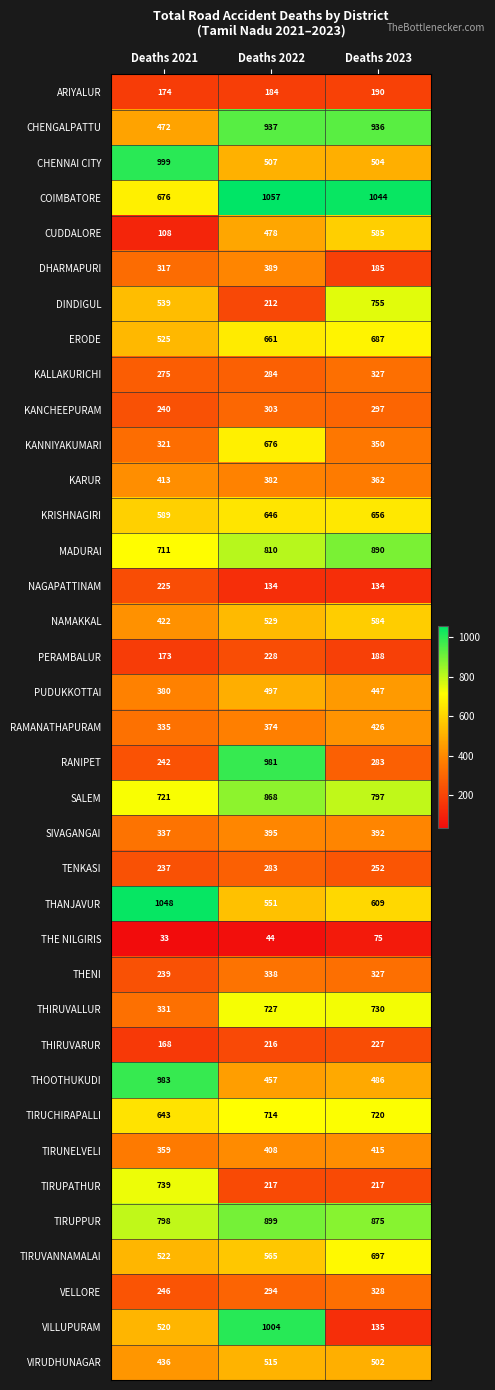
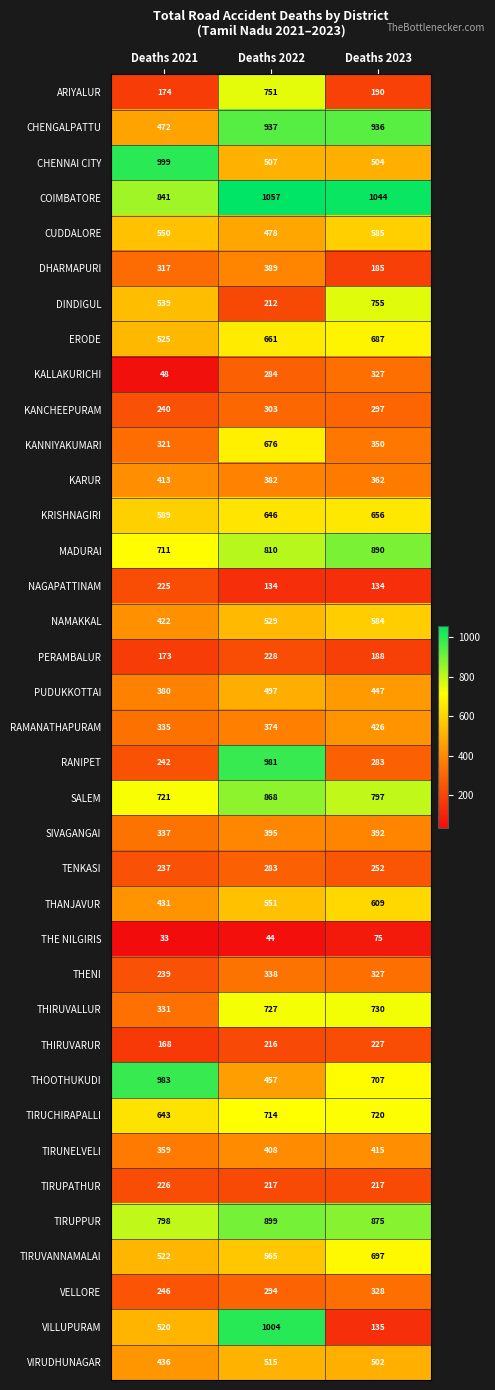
  {
    "ARIYALUR": {
      "Deaths 2021": 174,
-     "Deaths 2022": 184,
+     "Deaths 2022": 751,
      "Deaths 2023": 190
    },
    "CHENGALPATTU": {
      "Deaths 2021": 472,
      "Deaths 2022": 937,
      "Deaths 2023": 936
    },
    "CHENNAI CITY": {
      "Deaths 2021": 999,
      "Deaths 2022": 507,
      "Deaths 2023": 504
    },
    "COIMBATORE": {
-     "Deaths 2021": 676,
+     "Deaths 2021": 841,
      "Deaths 2022": 1057,
      "Deaths 2023": 1044
    },
    "CUDDALORE": {
-     "Deaths 2021": 108,
+     "Deaths 2021": 550,
      "Deaths 2022": 478,
      "Deaths 2023": 585
    },
    "DHARMAPURI": {
      "Deaths 2021": 317,
      "Deaths 2022": 389,
      "Deaths 2023": 185
    },
    "DINDIGUL": {
      "Deaths 2021": 539,
      "Deaths 2022": 212,
      "Deaths 2023": 755
    },
    "ERODE": {
      "Deaths 2021": 525,
      "Deaths 2022": 661,
      "Deaths 2023": 687
    },
    "KALLAKURICHI": {
-     "Deaths 2021": 275,
+     "Deaths 2021": 48,
      "Deaths 2022": 284,
      "Deaths 2023": 327
    },
    "KANCHEEPURAM": {
      "Deaths 2021": 240,
      "Deaths 2022": 303,
      "Deaths 2023": 297
    },
    "KANNIYAKUMARI": {
      "Deaths 2021": 321,
      "Deaths 2022": 676,
      "Deaths 2023": 350
    },
    "KARUR": {
      "Deaths 2021": 413,
      "Deaths 2022": 382,
      "Deaths 2023": 362
    },
    "KRISHNAGIRI": {
      "Deaths 2021": 589,
      "Deaths 2022": 646,
      "Deaths 2023": 656
    },
    "MADURAI": {
      "Deaths 2021": 711,
      "Deaths 2022": 810,
      "Deaths 2023": 890
    },
    "NAGAPATTINAM": {
      "Deaths 2021": 225,
      "Deaths 2022": 134,
      "Deaths 2023": 134
    },
    "NAMAKKAL": {
      "Deaths 2021": 422,
      "Deaths 2022": 529,
      "Deaths 2023": 584
    },
    "PERAMBALUR": {
      "Deaths 2021": 173,
      "Deaths 2022": 228,
      "Deaths 2023": 188
    },
    "PUDUKKOTTAI": {
      "Deaths 2021": 380,
      "Deaths 2022": 497,
      "Deaths 2023": 447
    },
    "RAMANATHAPURAM": {
      "Deaths 2021": 335,
      "Deaths 2022": 374,
      "Deaths 2023": 426
    },
    "RANIPET": {
      "Deaths 2021": 242,
      "Deaths 2022": 981,
      "Deaths 2023": 283
    },
    "SALEM": {
      "Deaths 2021": 721,
      "Deaths 2022": 868,
      "Deaths 2023": 797
    },
    "SIVAGANGAI": {
      "Deaths 2021": 337,
      "Deaths 2022": 395,
      "Deaths 2023": 392
    },
    "TENKASI": {
      "Deaths 2021": 237,
      "Deaths 2022": 283,
      "Deaths 2023": 252
    },
    "THANJAVUR": {
-     "Deaths 2021": 1048,
+     "Deaths 2021": 431,
      "Deaths 2022": 551,
      "Deaths 2023": 609
    },
    "THE NILGIRIS": {
      "Deaths 2021": 33,
      "Deaths 2022": 44,
      "Deaths 2023": 75
    },
    "THENI": {
      "Deaths 2021": 239,
      "Deaths 2022": 338,
      "Deaths 2023": 327
    },
    "THIRUVALLUR": {
      "Deaths 2021": 331,
      "Deaths 2022": 727,
      "Deaths 2023": 730
    },
    "THIRUVARUR": {
      "Deaths 2021": 168,
      "Deaths 2022": 216,
      "Deaths 2023": 227
    },
    "THOOTHUKUDI": {
      "Deaths 2021": 983,
      "Deaths 2022": 457,
-     "Deaths 2023": 486
+     "Deaths 2023": 707
    },
    "TIRUCHIRAPALLI": {
      "Deaths 2021": 643,
      "Deaths 2022": 714,
      "Deaths 2023": 720
    },
    "TIRUNELVELI": {
      "Deaths 2021": 359,
      "Deaths 2022": 408,
      "Deaths 2023": 415
    },
    "TIRUPATHUR": {
-     "Deaths 2021": 739,
+     "Deaths 2021": 226,
      "Deaths 2022": 217,
      "Deaths 2023": 217
    },
    "TIRUPPUR": {
      "Deaths 2021": 798,
      "Deaths 2022": 899,
      "Deaths 2023": 875
    },
    "TIRUVANNAMALAI": {
      "Deaths 2021": 522,
      "Deaths 2022": 565,
      "Deaths 2023": 697
    },
    "VELLORE": {
      "Deaths 2021": 246,
      "Deaths 2022": 294,
      "Deaths 2023": 328
    },
    "VILLUPURAM": {
      "Deaths 2021": 520,
      "Deaths 2022": 1004,
      "Deaths 2023": 135
    },
    "VIRUDHUNAGAR": {
      "Deaths 2021": 436,
      "Deaths 2022": 515,
      "Deaths 2023": 502
    }
  }
